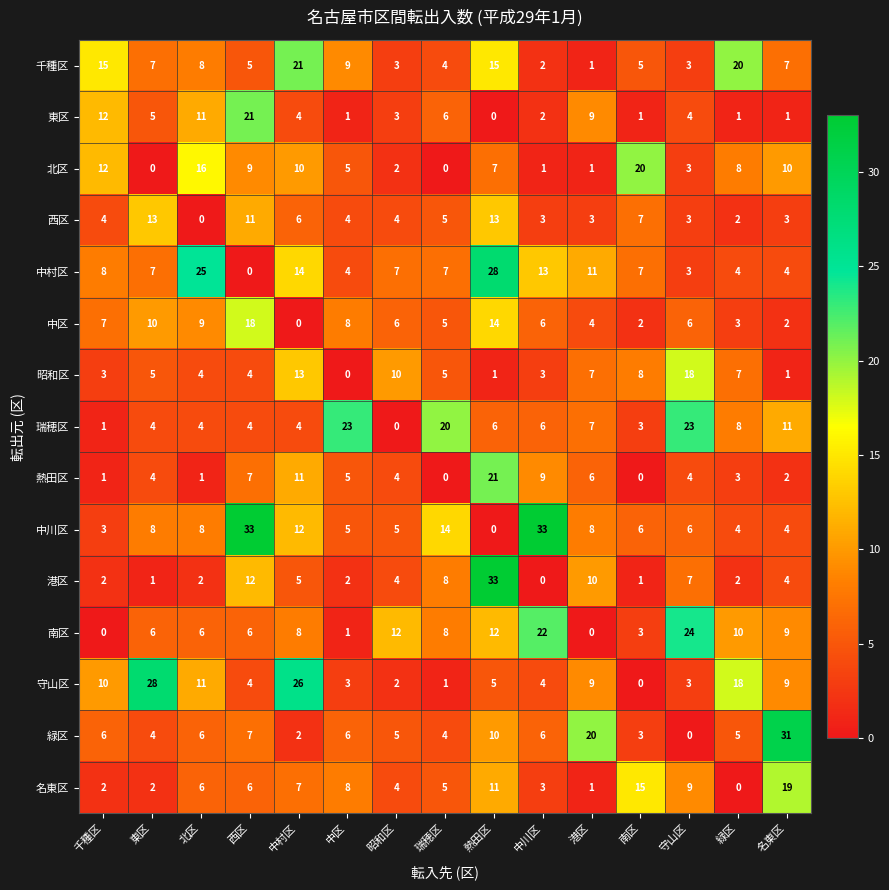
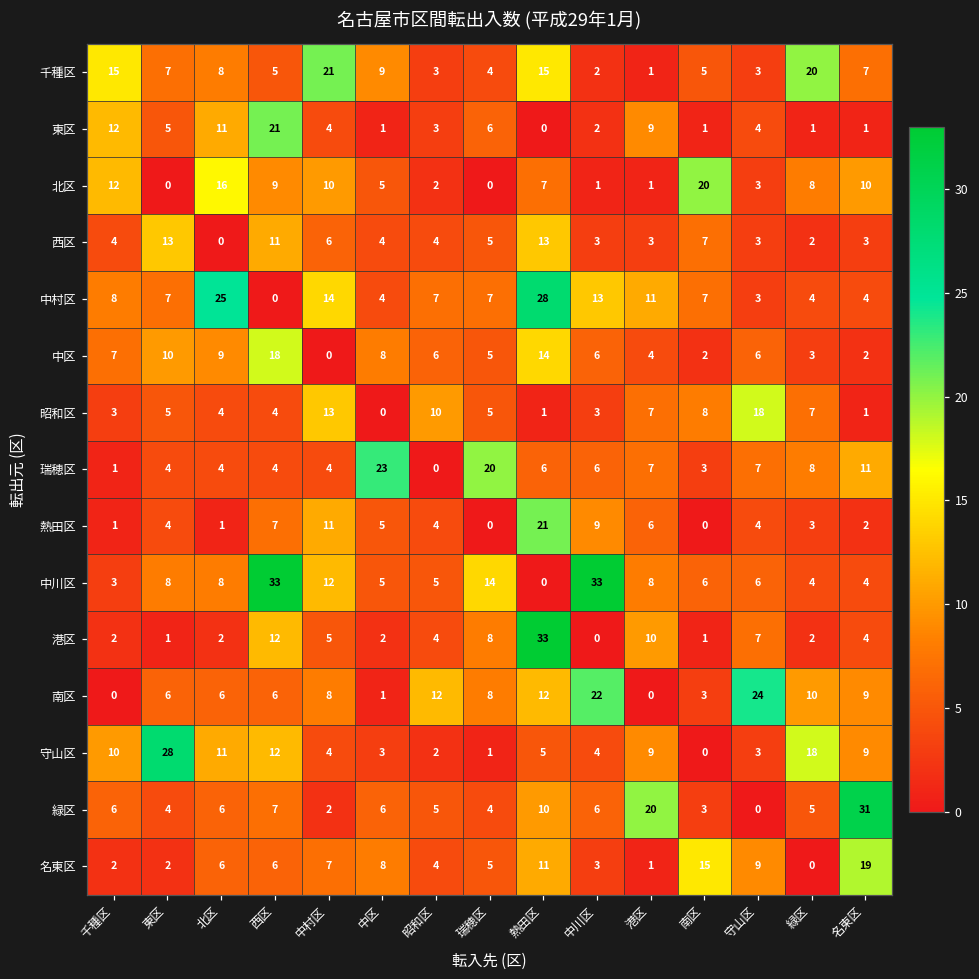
  {
    "瑞穂区": {
      "千種区": 1,
      "東区": 4,
      "北区": 4,
      "西区": 4,
      "中村区": 4,
      "中区": 23,
      "昭和区": 0,
      "瑞穂区": 20,
      "熱田区": 6,
      "中川区": 6,
      "港区": 7,
      "南区": 3,
-     "守山区": 23,
+     "守山区": 7,
      "緑区": 8,
      "名東区": 11
    },
    "守山区": {
      "千種区": 10,
      "東区": 28,
      "北区": 11,
-     "西区": 4,
-     "中村区": 26,
+     "西区": 12,
+     "中村区": 4,
      "中区": 3,
      "昭和区": 2,
      "瑞穂区": 1,
      "熱田区": 5,
      "中川区": 4,
      "港区": 9,
      "南区": 0,
      "守山区": 3,
      "緑区": 18,
      "名東区": 9
    }
  }
